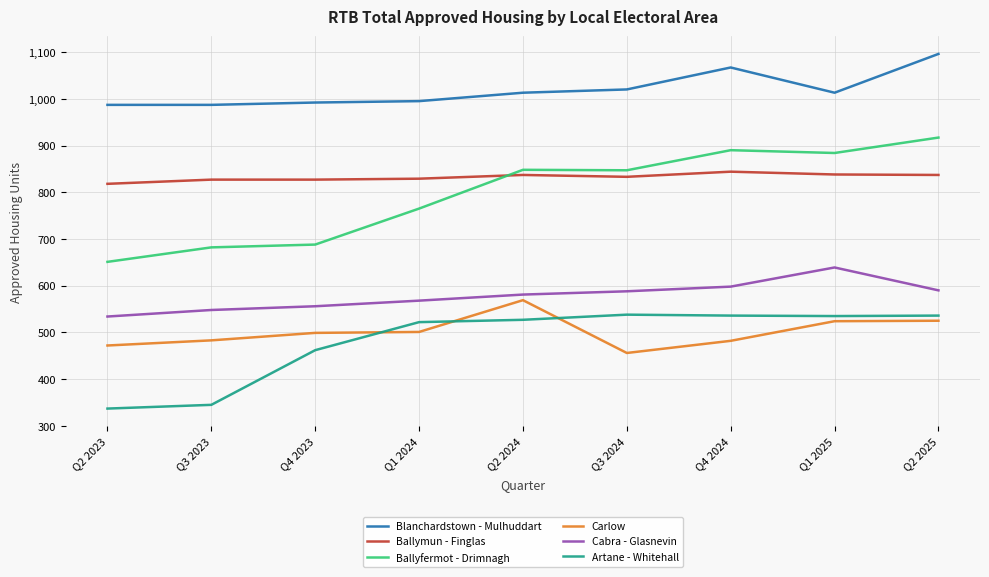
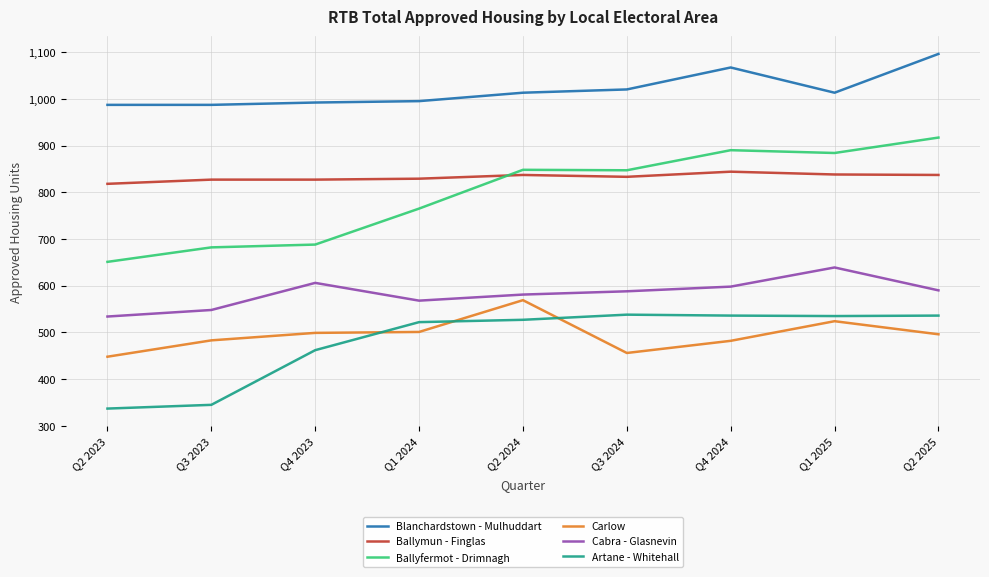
  {
    "Blanchardstown - Mulhuddart": {
      "Q2 2023": "990",
      "Q3 2023": "990",
      "Q4 2023": "990",
      "Q1 2024": "1,000",
      "Q2 2024": "1,010",
      "Q3 2024": "1,020",
      "Q4 2024": "1,070",
      "Q1 2025": "1,010",
      "Q2 2025": "1,100"
    },
    "Ballymun - Finglas": {
      "Q2 2023": "820",
      "Q3 2023": "830",
      "Q4 2023": "830",
      "Q1 2024": "830",
      "Q2 2024": "840",
      "Q3 2024": "830",
      "Q4 2024": "840",
      "Q1 2025": "840",
      "Q2 2025": "840"
    },
    "Carlow": {
-     "Q2 2023": "470",
+     "Q2 2023": "450",
      "Q3 2023": "480",
      "Q4 2023": "500",
      "Q1 2024": "500",
      "Q2 2024": "570",
      "Q3 2024": "460",
      "Q4 2024": "480",
      "Q1 2025": "520",
-     "Q2 2025": "530"
+     "Q2 2025": "500"
    },
    "Cabra - Glasnevin": {
      "Q2 2023": "530",
      "Q3 2023": "550",
-     "Q4 2023": "560",
+     "Q4 2023": "610",
      "Q1 2024": "570",
      "Q2 2024": "580",
      "Q3 2024": "590",
      "Q4 2024": "600",
      "Q1 2025": "640",
      "Q2 2025": "590"
    }
  }
